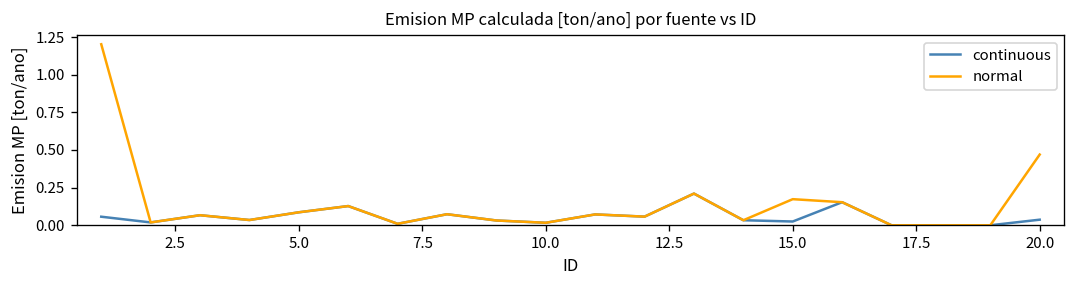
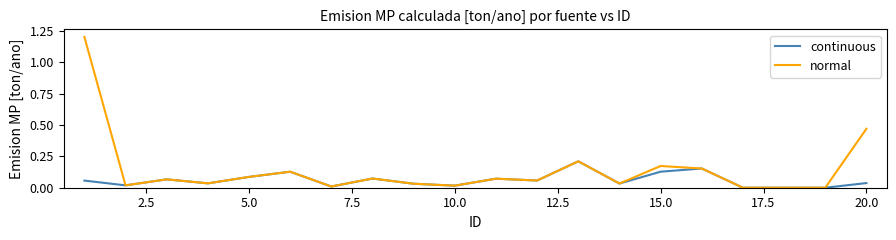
  {
    "continuous": {
-     "15.0": 0.02,
+     "15.0": 0.13,
      "20.0": 0.04
    },
    "normal": {
      "15.0": 0.17,
      "20.0": 0.47
    }
  }
